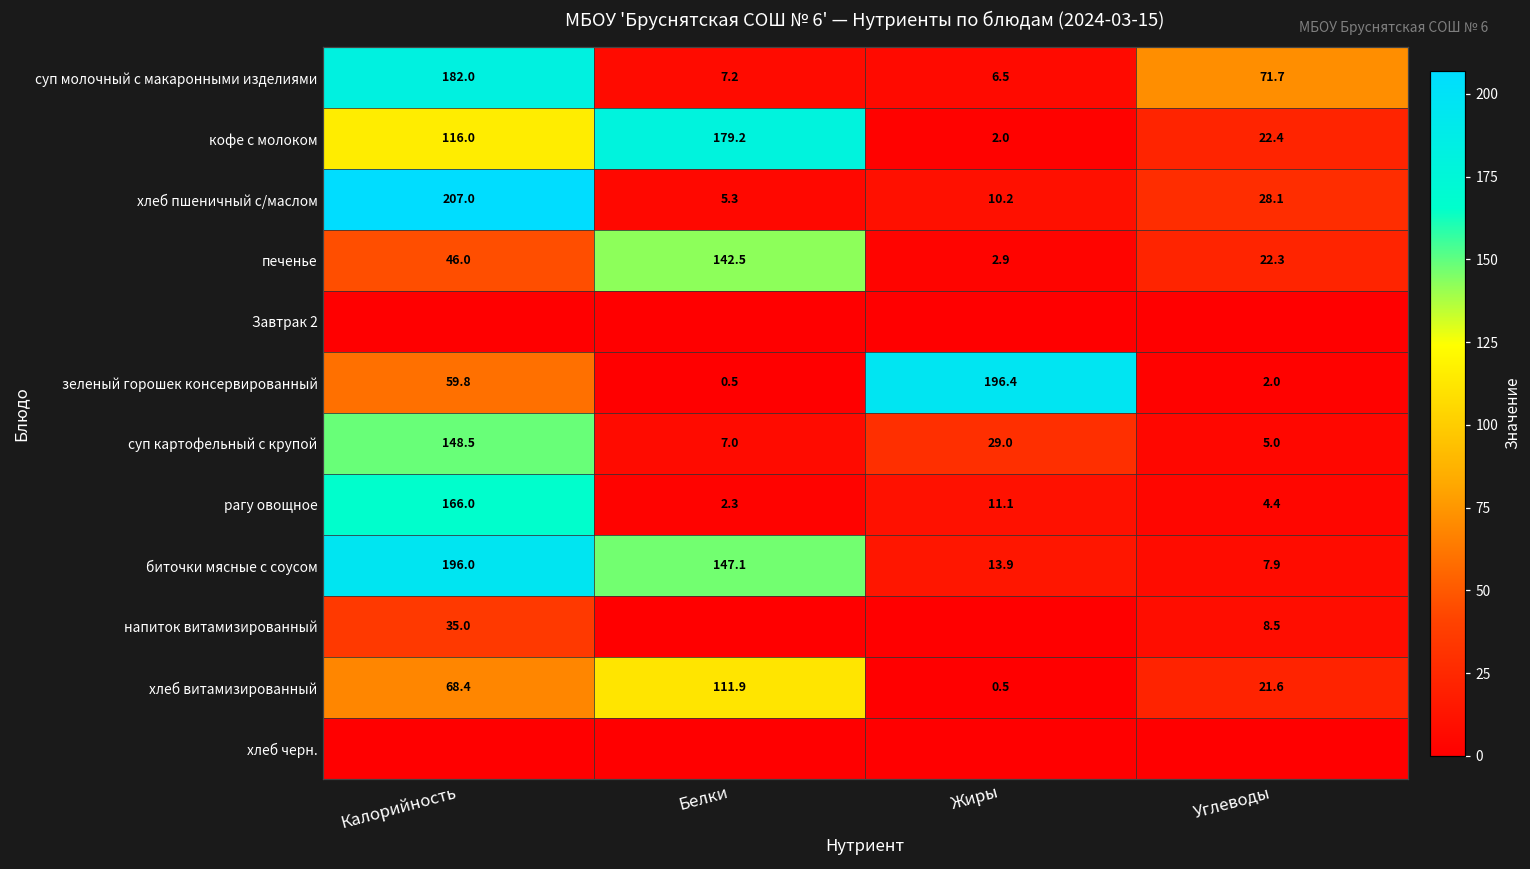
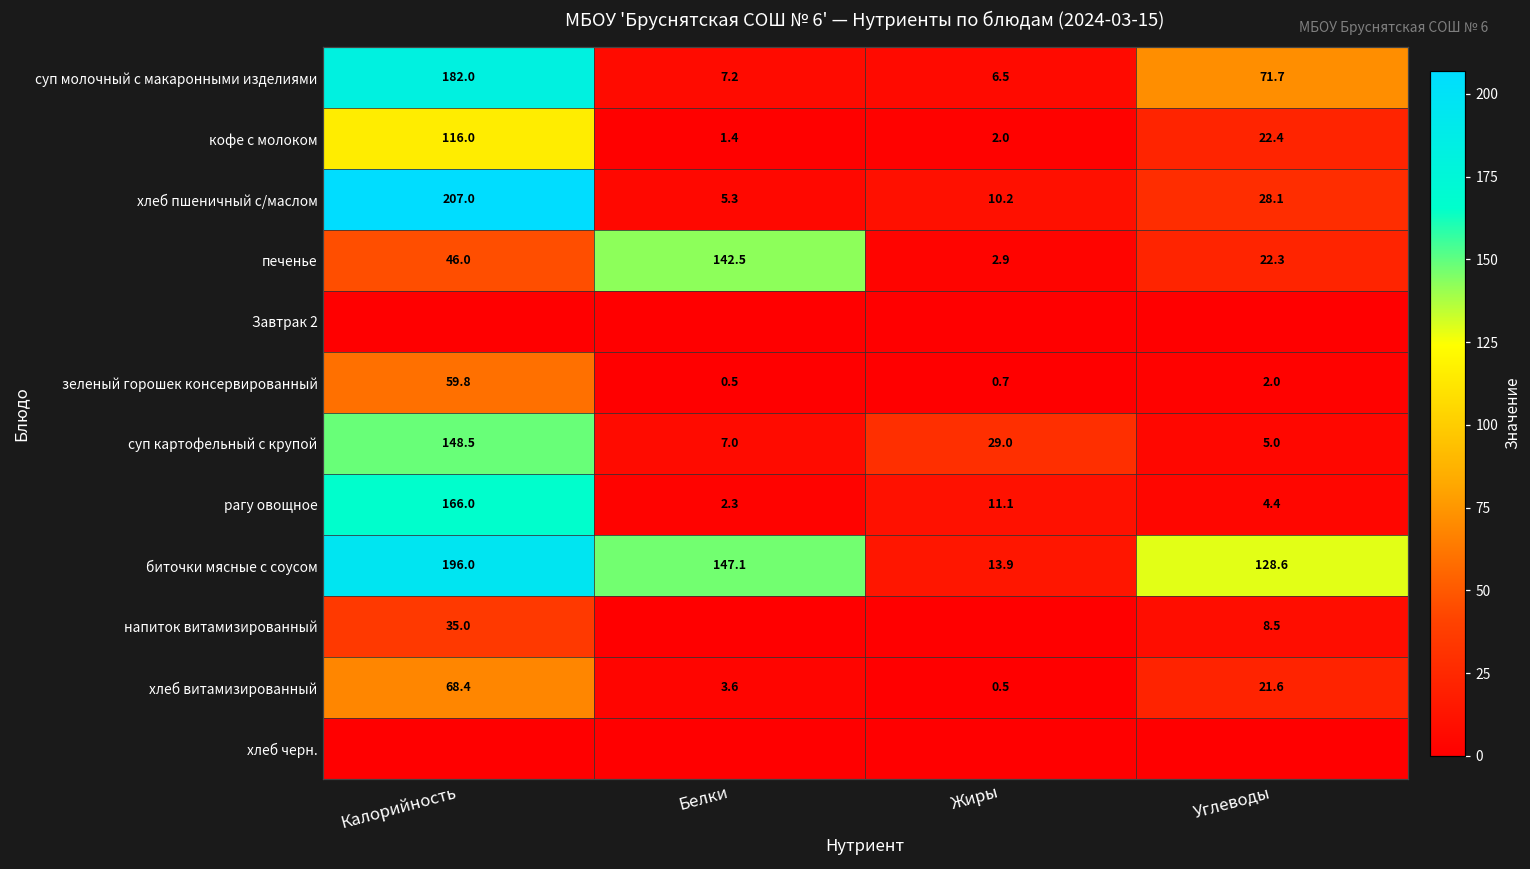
  {
    "суп молочный с макаронными изделиями": {
      "Калорийность": 182.0,
      "Белки": 7.2,
      "Жиры": 6.5,
      "Углеводы": 71.7
    },
    "кофе с молоком": {
      "Калорийность": 116.0,
-     "Белки": 179.2,
+     "Белки": 1.4,
      "Жиры": 2.0,
      "Углеводы": 22.4
    },
    "хлеб пшеничный с/маслом": {
      "Калорийность": 207.0,
      "Белки": 5.3,
      "Жиры": 10.2,
      "Углеводы": 28.1
    },
    "печенье": {
      "Калорийность": 46.0,
      "Белки": 142.5,
      "Жиры": 2.9,
      "Углеводы": 22.3
    },
    "зеленый горошек консервированный": {
      "Калорийность": 59.8,
      "Белки": 0.5,
-     "Жиры": 196.4,
+     "Жиры": 0.7,
      "Углеводы": 2.0
    },
    "суп картофельный с крупой": {
      "Калорийность": 148.5,
      "Белки": 7.0,
      "Жиры": 29.0,
      "Углеводы": 5.0
    },
    "рагу овощное": {
      "Калорийность": 166.0,
      "Белки": 2.3,
      "Жиры": 11.1,
      "Углеводы": 4.4
    },
    "биточки мясные с соусом": {
      "Калорийность": 196.0,
      "Белки": 147.1,
      "Жиры": 13.9,
-     "Углеводы": 7.9
+     "Углеводы": 128.6
    },
    "напиток витамизированный": {
      "Калорийность": 35.0,
      "Углеводы": 8.5
    },
    "хлеб витамизированный": {
      "Калорийность": 68.4,
-     "Белки": 111.9,
+     "Белки": 3.6,
      "Жиры": 0.5,
      "Углеводы": 21.6
    }
  }
